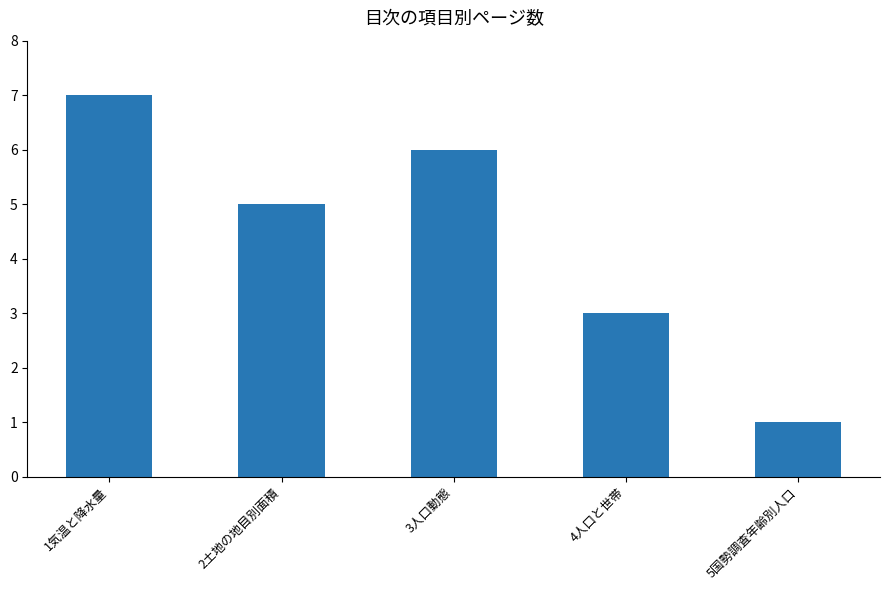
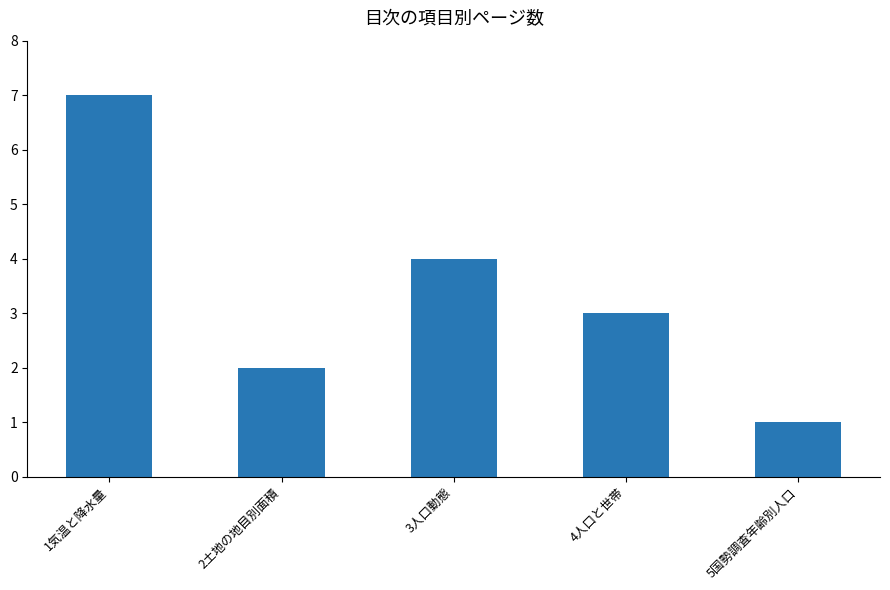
  {
    "1気温と降水量": 7,
-   "2土地の地目別面積": 5,
-   "3人口動態": 6,
+   "2土地の地目別面積": 2,
+   "3人口動態": 4,
    "4人口と世帯": 3,
    "5国勢調査年齢別人口": 1
  }
